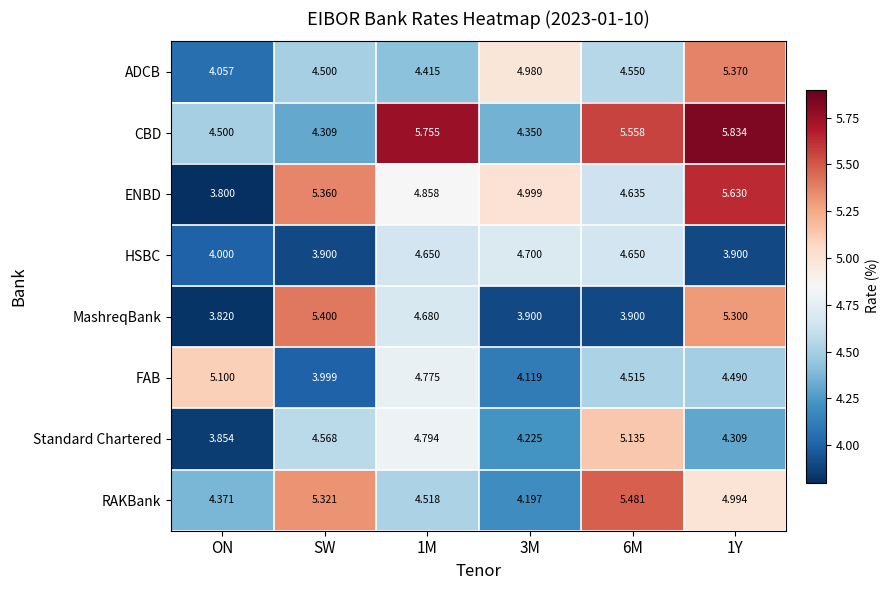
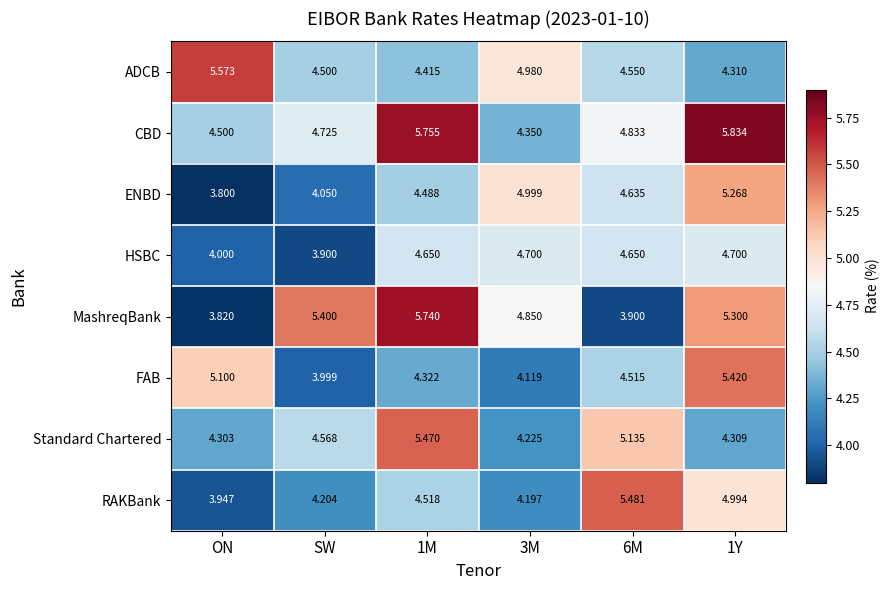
  {
    "ADCB": {
-     "ON": 4.057,
+     "ON": 5.573,
      "SW": 4.500,
      "1M": 4.415,
      "3M": 4.980,
      "6M": 4.550,
-     "1Y": 5.370
+     "1Y": 4.310
    },
    "CBD": {
      "ON": 4.500,
-     "SW": 4.309,
+     "SW": 4.725,
      "1M": 5.755,
      "3M": 4.350,
-     "6M": 5.558,
+     "6M": 4.833,
      "1Y": 5.834
    },
    "ENBD": {
      "ON": 3.800,
-     "SW": 5.360,
-     "1M": 4.858,
+     "SW": 4.050,
+     "1M": 4.488,
      "3M": 4.999,
      "6M": 4.635,
-     "1Y": 5.630
+     "1Y": 5.268
    },
    "HSBC": {
      "ON": 4.000,
      "SW": 3.900,
      "1M": 4.650,
      "3M": 4.700,
      "6M": 4.650,
-     "1Y": 3.900
+     "1Y": 4.700
    },
    "MashreqBank": {
      "ON": 3.820,
      "SW": 5.400,
-     "1M": 4.680,
-     "3M": 3.900,
+     "1M": 5.740,
+     "3M": 4.850,
      "6M": 3.900,
      "1Y": 5.300
    },
    "FAB": {
      "ON": 5.100,
      "SW": 3.999,
-     "1M": 4.775,
+     "1M": 4.322,
      "3M": 4.119,
      "6M": 4.515,
-     "1Y": 4.490
+     "1Y": 5.420
    },
    "Standard Chartered": {
-     "ON": 3.854,
+     "ON": 4.303,
      "SW": 4.568,
-     "1M": 4.794,
+     "1M": 5.470,
      "3M": 4.225,
      "6M": 5.135,
      "1Y": 4.309
    },
    "RAKBank": {
-     "ON": 4.371,
-     "SW": 5.321,
+     "ON": 3.947,
+     "SW": 4.204,
      "1M": 4.518,
      "3M": 4.197,
      "6M": 5.481,
      "1Y": 4.994
    }
  }
